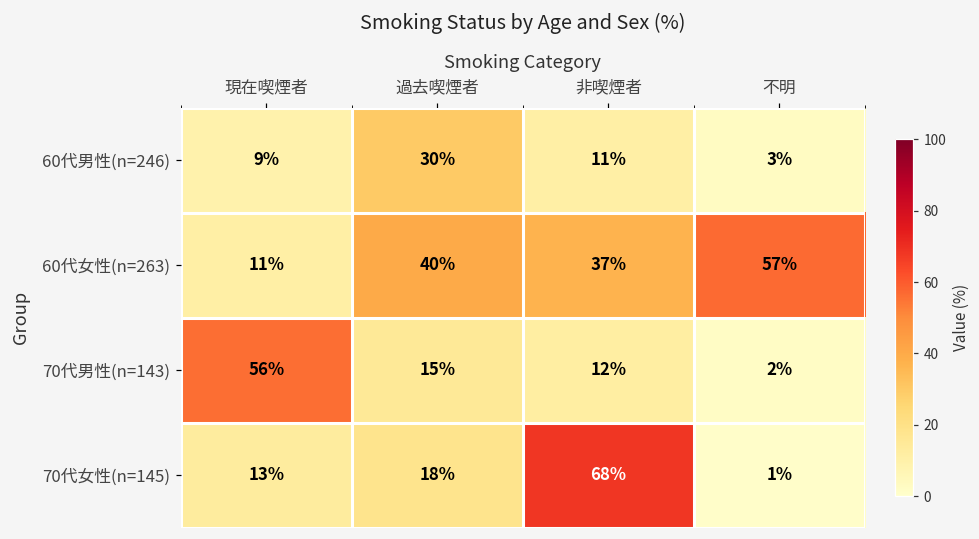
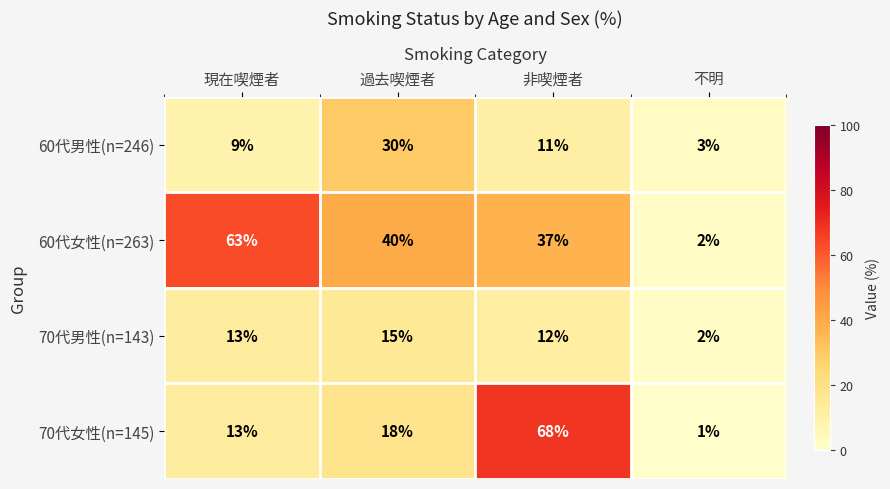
  {
    "60代男性(n=246)": {
      "現在喫煙者": "9%",
      "過去喫煙者": "30%",
      "非喫煙者": "11%",
      "不明": "3%"
    },
    "60代女性(n=263)": {
-     "現在喫煙者": "11%",
+     "現在喫煙者": "63%",
      "過去喫煙者": "40%",
      "非喫煙者": "37%",
-     "不明": "57%"
+     "不明": "2%"
    },
    "70代男性(n=143)": {
-     "現在喫煙者": "56%",
+     "現在喫煙者": "13%",
      "過去喫煙者": "15%",
      "非喫煙者": "12%",
      "不明": "2%"
    },
    "70代女性(n=145)": {
      "現在喫煙者": "13%",
      "過去喫煙者": "18%",
      "非喫煙者": "68%",
      "不明": "1%"
    }
  }
